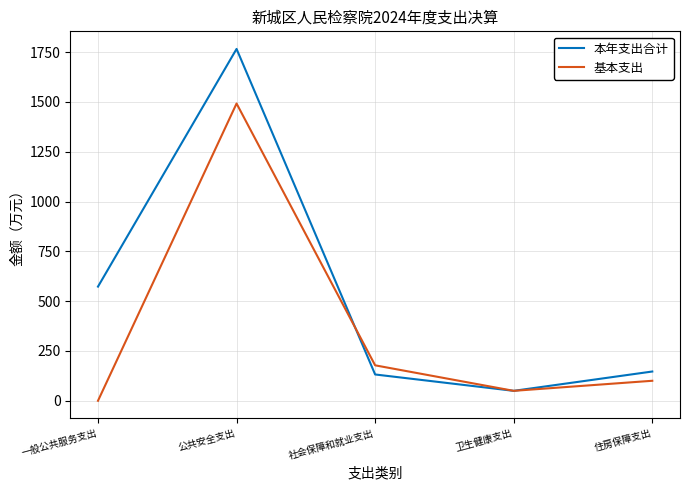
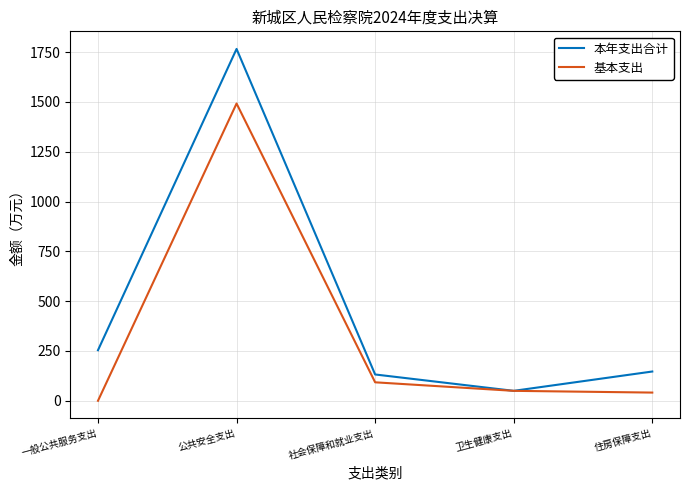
  {
    "本年支出合计": {
-     "一般公共服务支出": 570,
+     "一般公共服务支出": 250,
      "公共安全支出": 1770,
      "社会保障和就业支出": 130,
      "住房保障支出": 150
    },
    "基本支出": {
      "一般公共服务支出": 0,
      "公共安全支出": 1490,
-     "社会保障和就业支出": 180,
-     "住房保障支出": 100
+     "社会保障和就业支出": 90,
+     "住房保障支出": 40
    }
  }
